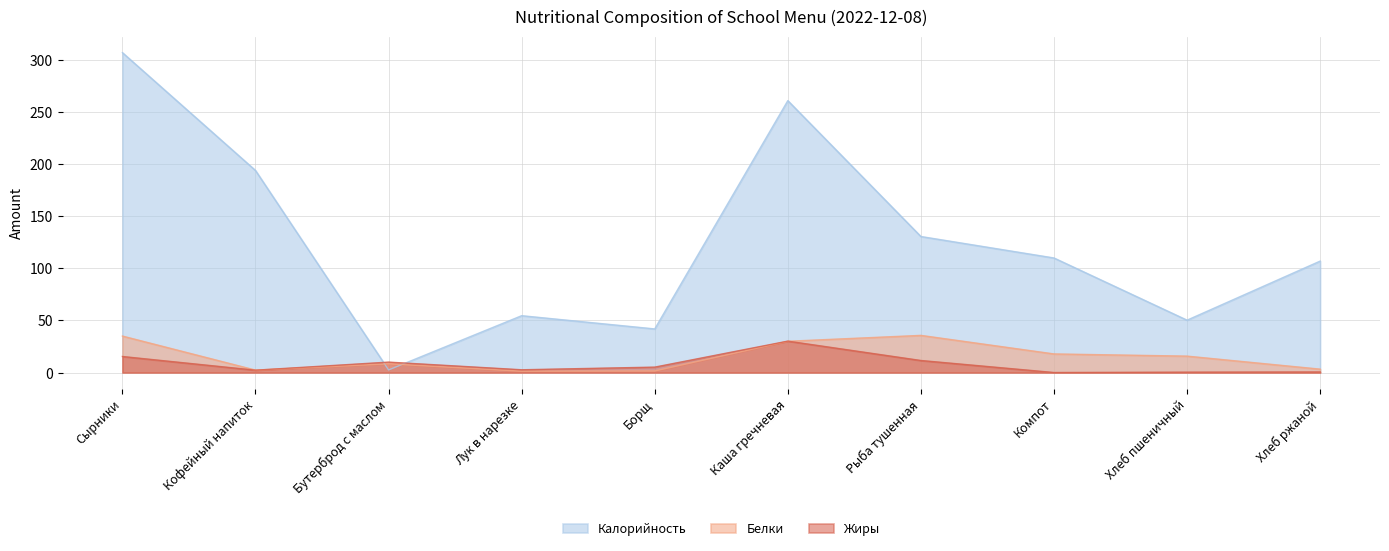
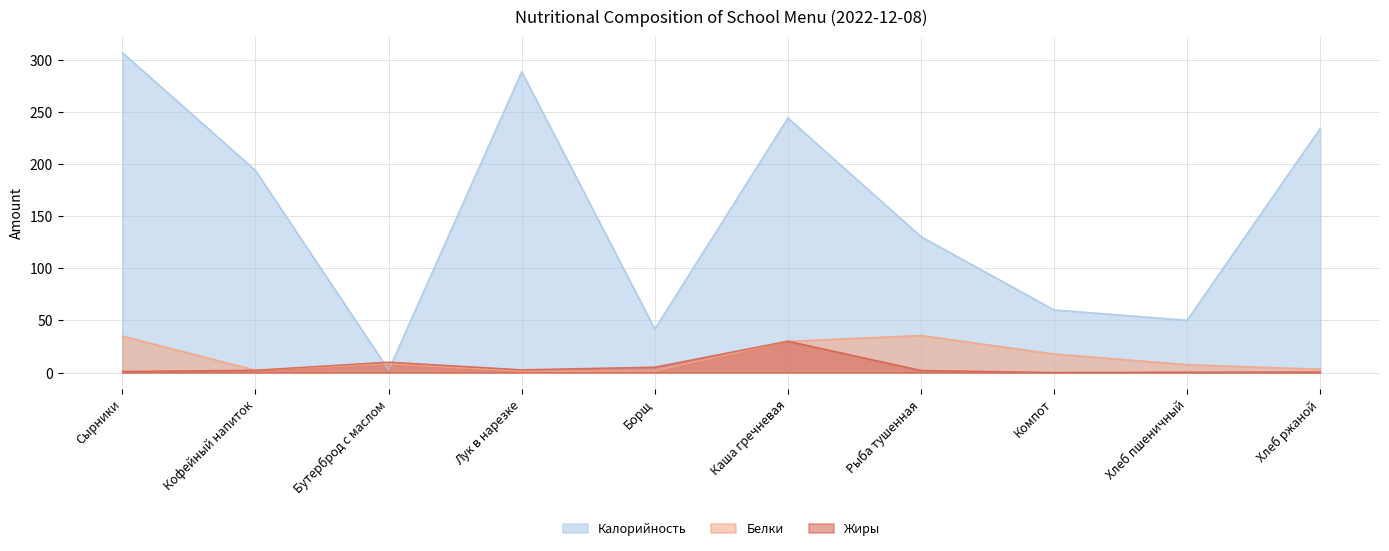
  {
    "Калорийность": {
      "Сырники": 307,
      "Кофейный напиток": 194,
      "Бутерброд с маслом": 3,
-     "Лук в нарезке": 55,
+     "Лук в нарезке": 289,
      "Борщ": 42,
-     "Каша гречневая": 261,
+     "Каша гречневая": 244,
      "Рыба тушенная": 131,
-     "Компот": 110,
+     "Компот": 60,
      "Хлеб пшеничный": 50,
-     "Хлеб ржаной": 107
+     "Хлеб ржаной": 234
    },
    "Белки": {
      "Сырники": 35,
      "Борщ": 2,
      "Рыба тушенная": 36,
      "Компот": 18,
-     "Хлеб пшеничный": 16,
+     "Хлеб пшеничный": 8,
      "Хлеб ржаной": 3
    },
    "Жиры": {
-     "Сырники": 15,
+     "Сырники": 1,
      "Борщ": 5,
-     "Рыба тушенная": 12,
+     "Рыба тушенная": 2,
      "Компот": 0,
      "Хлеб пшеничный": 0,
      "Хлеб ржаной": 1
    }
  }
